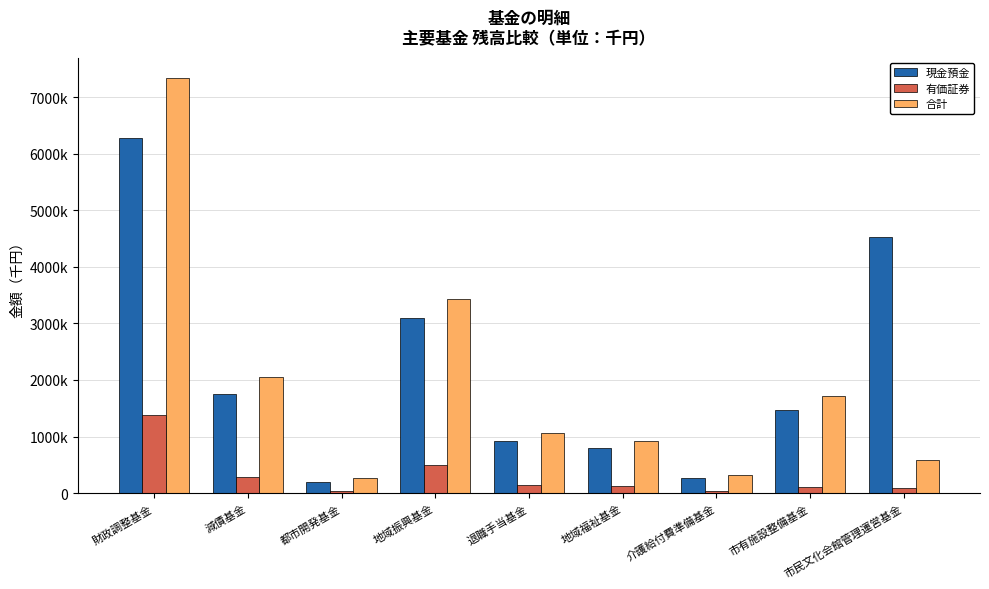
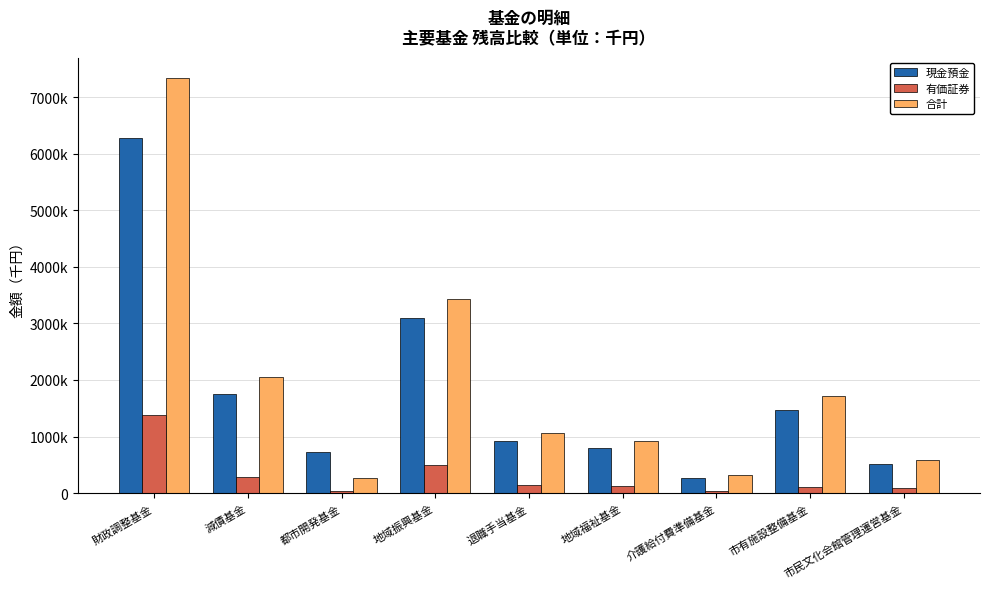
  {
    "現金預金": {
      "財政調整基金": 6300000,
      "減債基金": 1800000,
-     "都市開発基金": 200000,
+     "都市開発基金": 700000,
      "地域振興基金": 3100000,
      "退職手当基金": 900000,
      "地域福祉基金": 800000,
      "介護給付費準備基金": 300000,
      "市有施設整備基金": 1500000,
-     "市民文化会館管理運営基金": 4500000
+     "市民文化会館管理運営基金": 500000
    },
    "有価証券": {
      "財政調整基金": 1400000,
      "減債基金": 300000,
      "地域振興基金": 500000,
      "退職手当基金": 200000,
      "地域福祉基金": 100000,
      "介護給付費準備基金": 0,
      "市有施設整備基金": 100000,
      "市民文化会館管理運営基金": 100000
    },
    "合計": {
      "財政調整基金": 7300000,
      "減債基金": 2100000,
      "都市開発基金": 300000,
      "地域振興基金": 3400000,
      "退職手当基金": 1100000,
      "地域福祉基金": 900000,
      "介護給付費準備基金": 300000,
      "市有施設整備基金": 1700000,
      "市民文化会館管理運営基金": 600000
    }
  }
